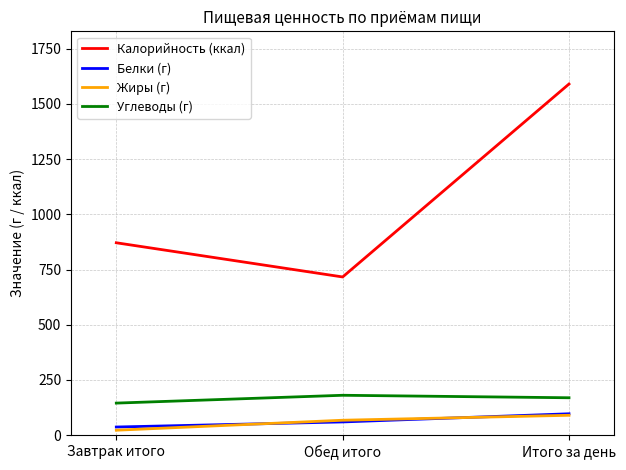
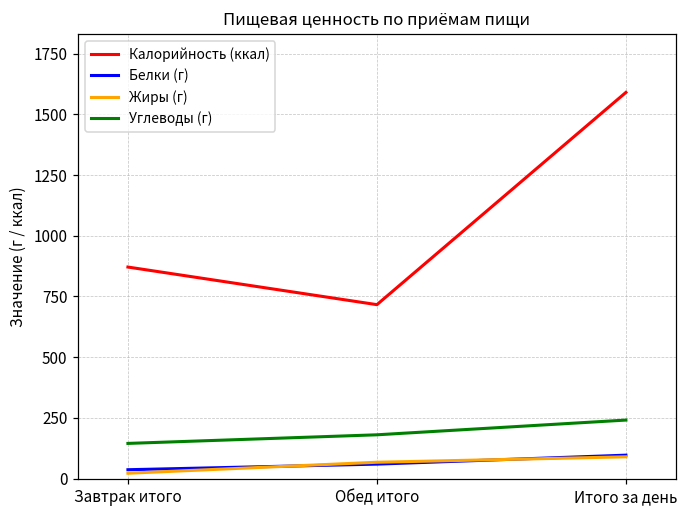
  {
    "Калорийность (ккал)": {
      "Завтрак итого": 870,
      "Обед итого": 720,
      "Итого за день": 1590
    },
    "Белки (г)": {
      "Завтрак итого": 40
    },
    "Жиры (г)": {
      "Завтрак итого": 20
    },
    "Углеводы (г)": {
      "Завтрак итого": 150,
      "Обед итого": 180,
-     "Итого за день": 170
+     "Итого за день": 240
    }
  }
